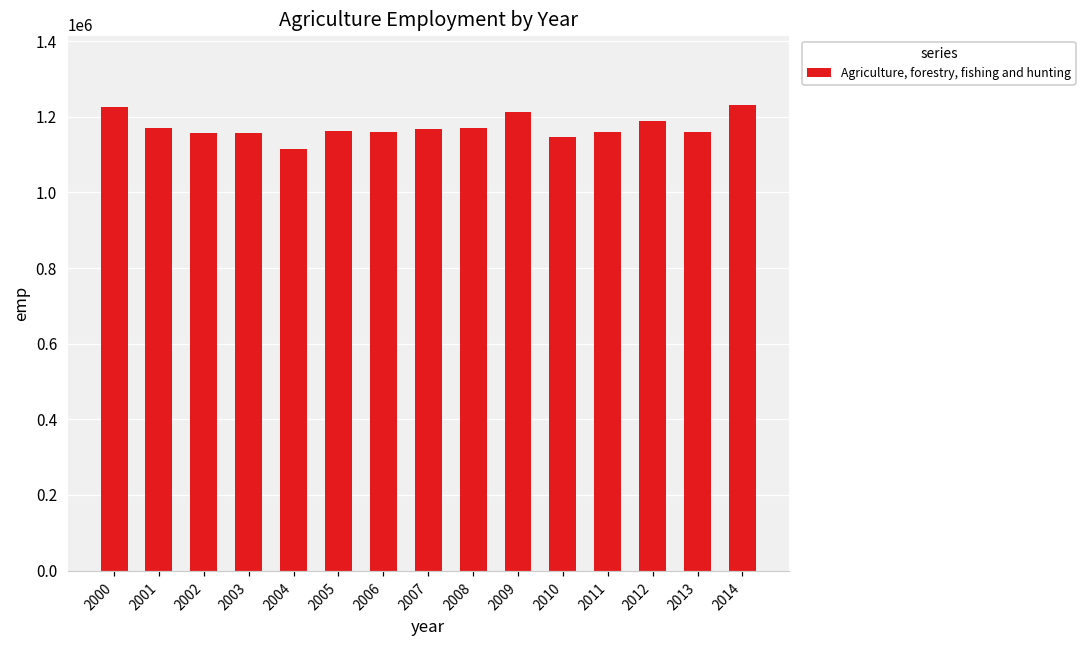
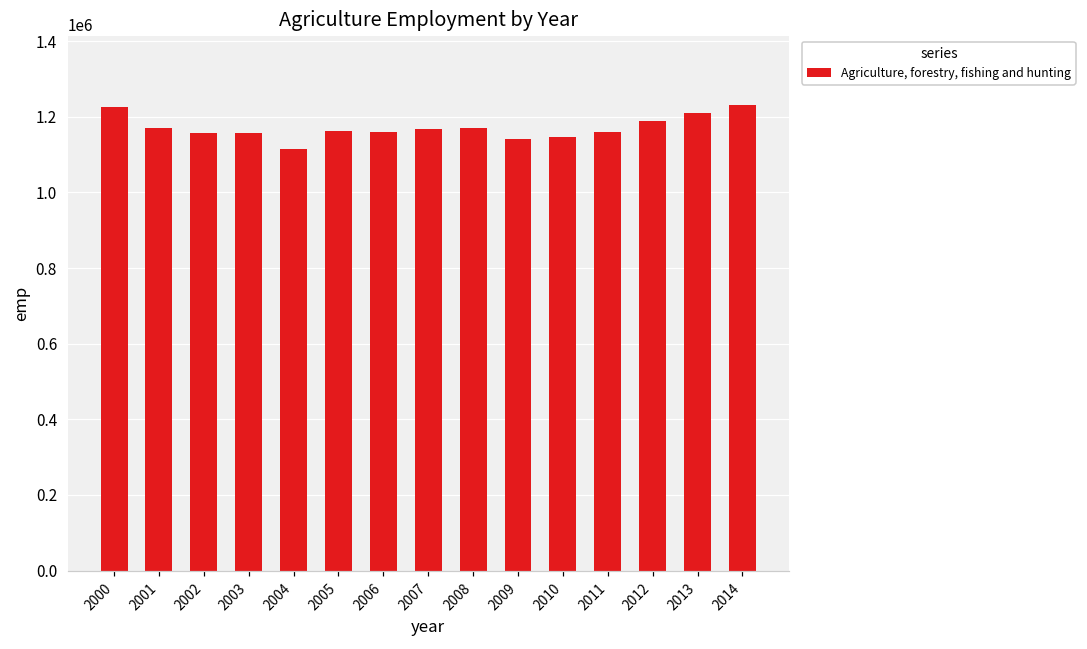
  {
    "2000": 1230000,
    "2001": 1170000,
    "2002": 1160000,
    "2003": 1160000,
    "2004": 1120000,
    "2005": 1160000,
    "2006": 1160000,
    "2007": 1170000,
    "2008": 1170000,
-   "2009": 1210000,
+   "2009": 1140000,
    "2010": 1150000,
    "2011": 1160000,
    "2012": 1190000,
-   "2013": 1160000,
+   "2013": 1210000,
    "2014": 1230000
  }
